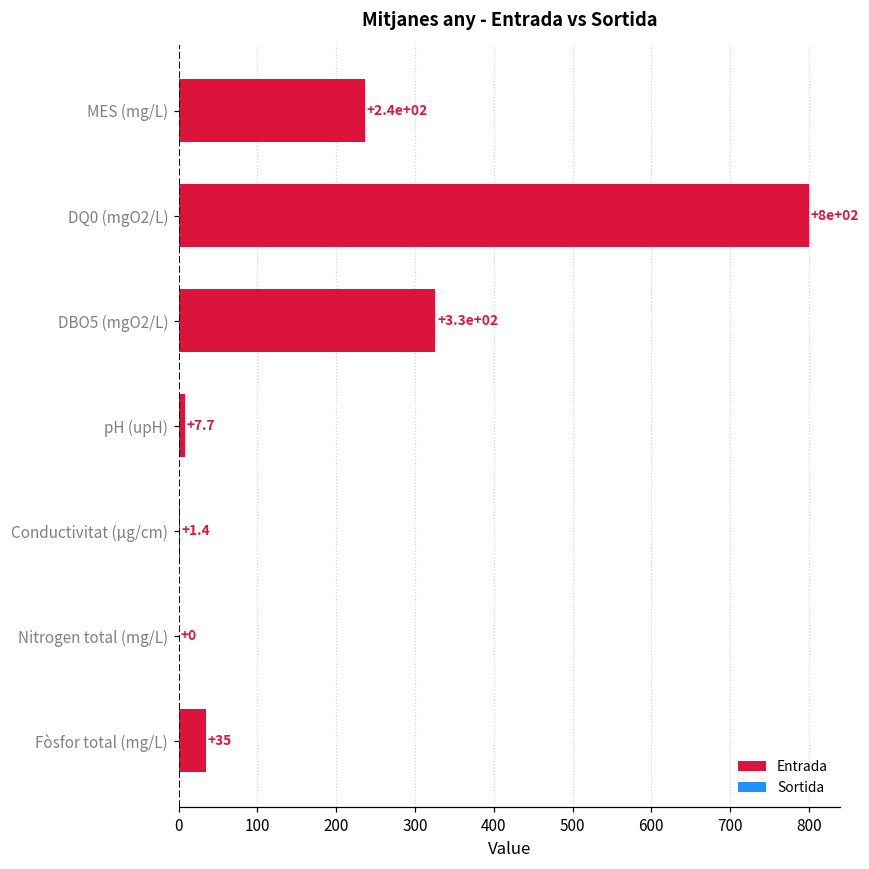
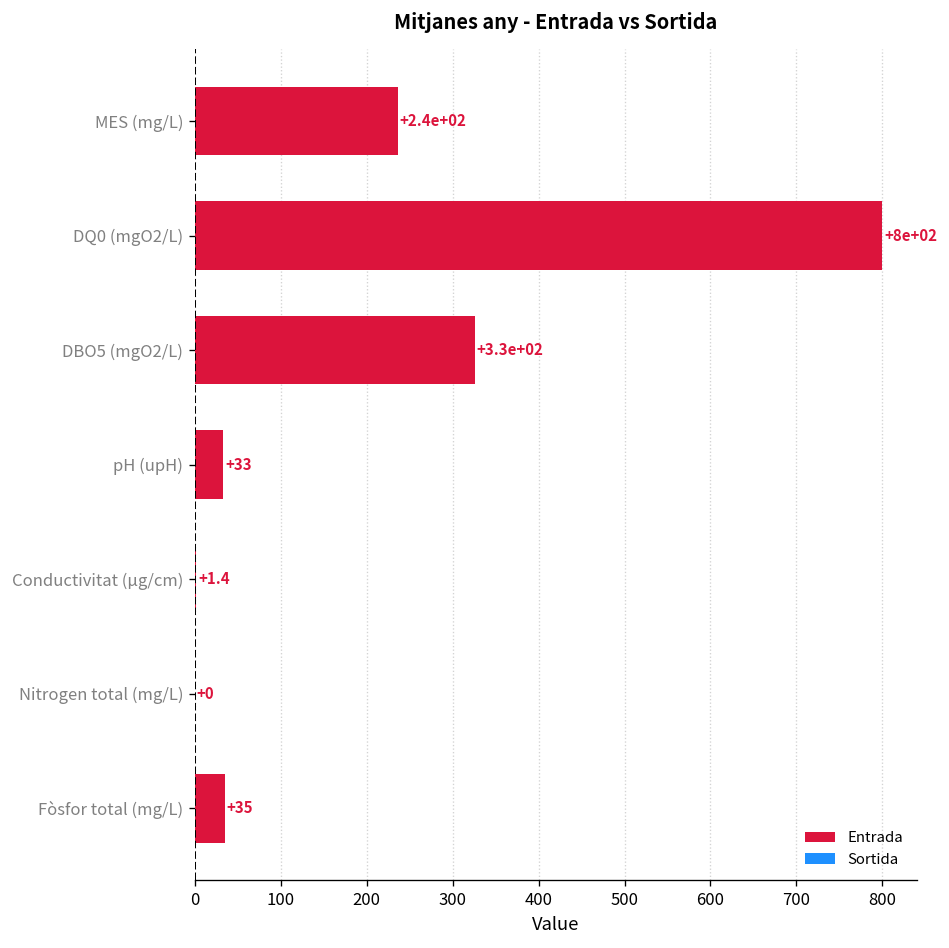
  {
    "Entrada": {
      "DQ0 (mgO2/L)": "+8e+02",
-     "pH (upH)": "+7.7",
+     "pH (upH)": "+33",
      "Conductivitat (µg/cm)": "+1.4",
      "Nitrogen total (mg/L)": "+0",
      "Fòsfor total (mg/L)": "+35"
    },
    "Sortida": {
      "Nitrogen total (mg/L)": "+0"
    }
  }
